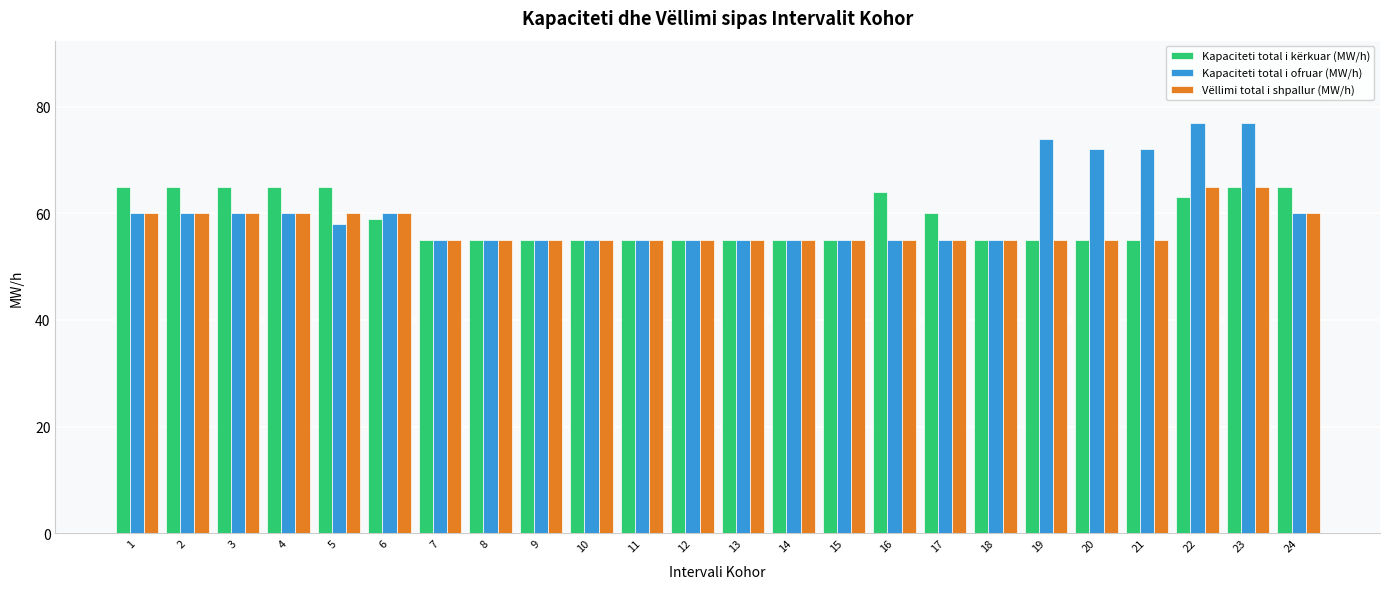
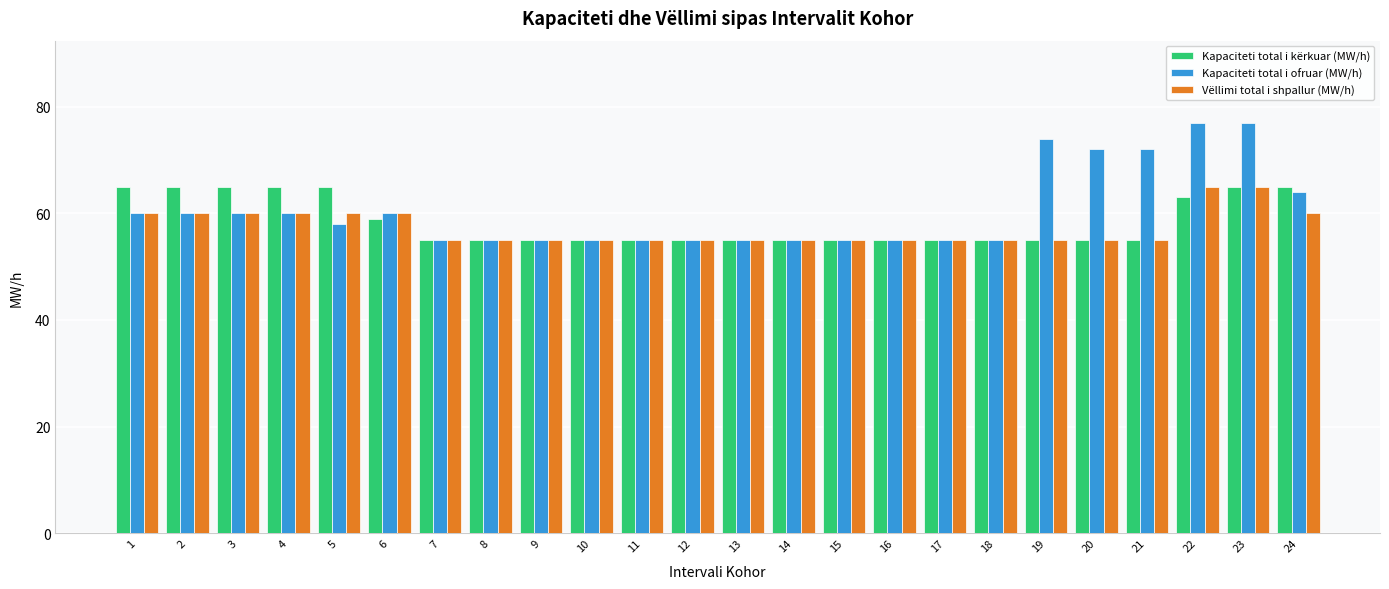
  {
    "Kapaciteti total i kërkuar (MW/h)": {
      "1": 65,
      "2": 65,
      "3": 65,
      "4": 65,
      "5": 65,
      "6": 59,
      "7": 55,
      "8": 55,
      "9": 55,
      "10": 55,
      "11": 55,
      "12": 55,
      "13": 55,
      "14": 55,
      "15": 55,
-     "16": 64,
-     "17": 60,
+     "16": 55,
+     "17": 55,
      "18": 55,
      "19": 55,
      "20": 55,
      "21": 55,
      "22": 63,
      "23": 65,
      "24": 65
    },
    "Kapaciteti total i ofruar (MW/h)": {
      "1": 60,
      "2": 60,
      "3": 60,
      "4": 60,
      "5": 58,
      "6": 60,
      "7": 55,
      "8": 55,
      "9": 55,
      "10": 55,
      "11": 55,
      "12": 55,
      "13": 55,
      "14": 55,
      "15": 55,
      "16": 55,
      "17": 55,
      "18": 55,
      "19": 74,
      "20": 72,
      "21": 72,
      "22": 77,
      "23": 77,
-     "24": 60
+     "24": 64
    },
    "Vëllimi total i shpallur (MW/h)": {
      "1": 60,
      "2": 60,
      "3": 60,
      "4": 60,
      "5": 60,
      "6": 60,
      "7": 55,
      "8": 55,
      "9": 55,
      "10": 55,
      "11": 55,
      "12": 55,
      "13": 55,
      "14": 55,
      "15": 55,
      "16": 55,
      "17": 55,
      "18": 55,
      "19": 55,
      "20": 55,
      "21": 55,
      "22": 65,
      "23": 65,
      "24": 60
    }
  }
